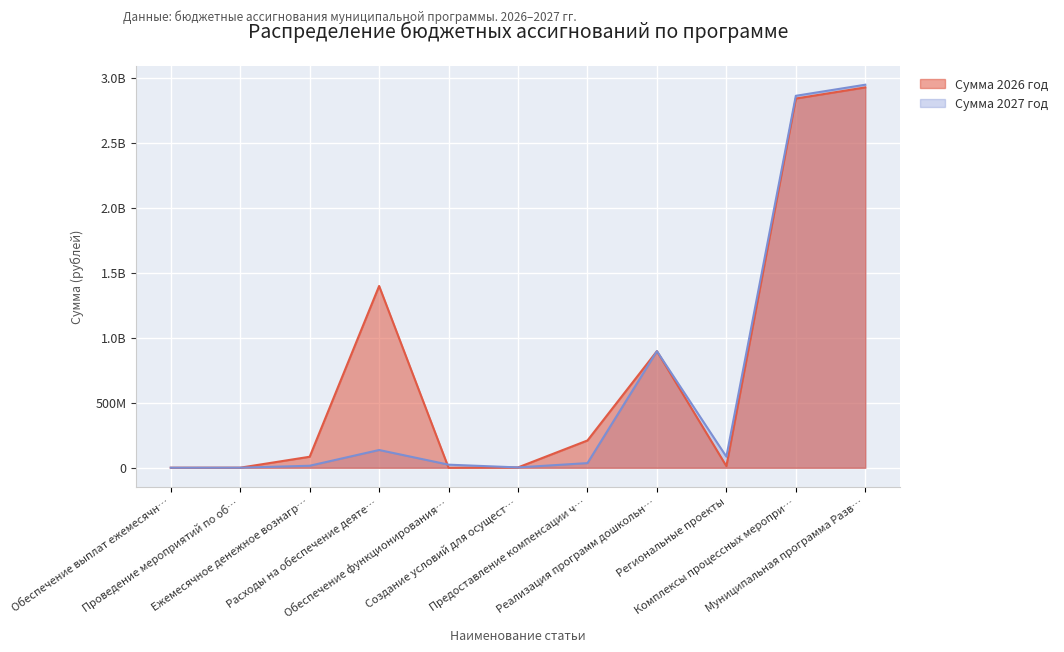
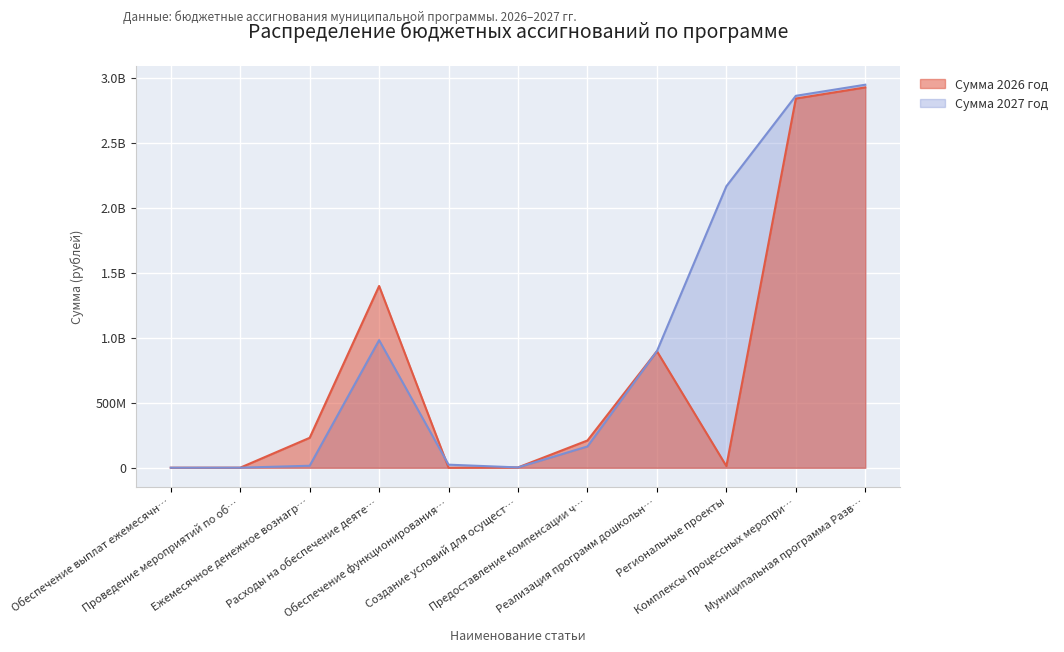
  {
    "Сумма 2026 год": {
-     "Ежемесячное денежное вознагр…": 80000000,
+     "Ежемесячное денежное вознагр…": 230000000,
      "Расходы на обеспечение деяте…": 1400000000,
      "Обеспечение функционирования…": 0,
      "Предоставление компенсации ч…": 210000000,
      "Региональные проекты": 10000000,
      "Комплексы процессных меропри…": 2840000000,
      "Муниципальная программа Разв…": 2920000000
    },
    "Сумма 2027 год": {
      "Ежемесячное денежное вознагр…": 20000000,
-     "Расходы на обеспечение деяте…": 140000000,
+     "Расходы на обеспечение деяте…": 980000000,
      "Обеспечение функционирования…": 20000000,
-     "Предоставление компенсации ч…": 40000000,
-     "Региональные проекты": 90000000,
+     "Предоставление компенсации ч…": 160000000,
+     "Региональные проекты": 2170000000,
      "Комплексы процессных меропри…": 2860000000,
      "Муниципальная программа Разв…": 2950000000
    }
  }
